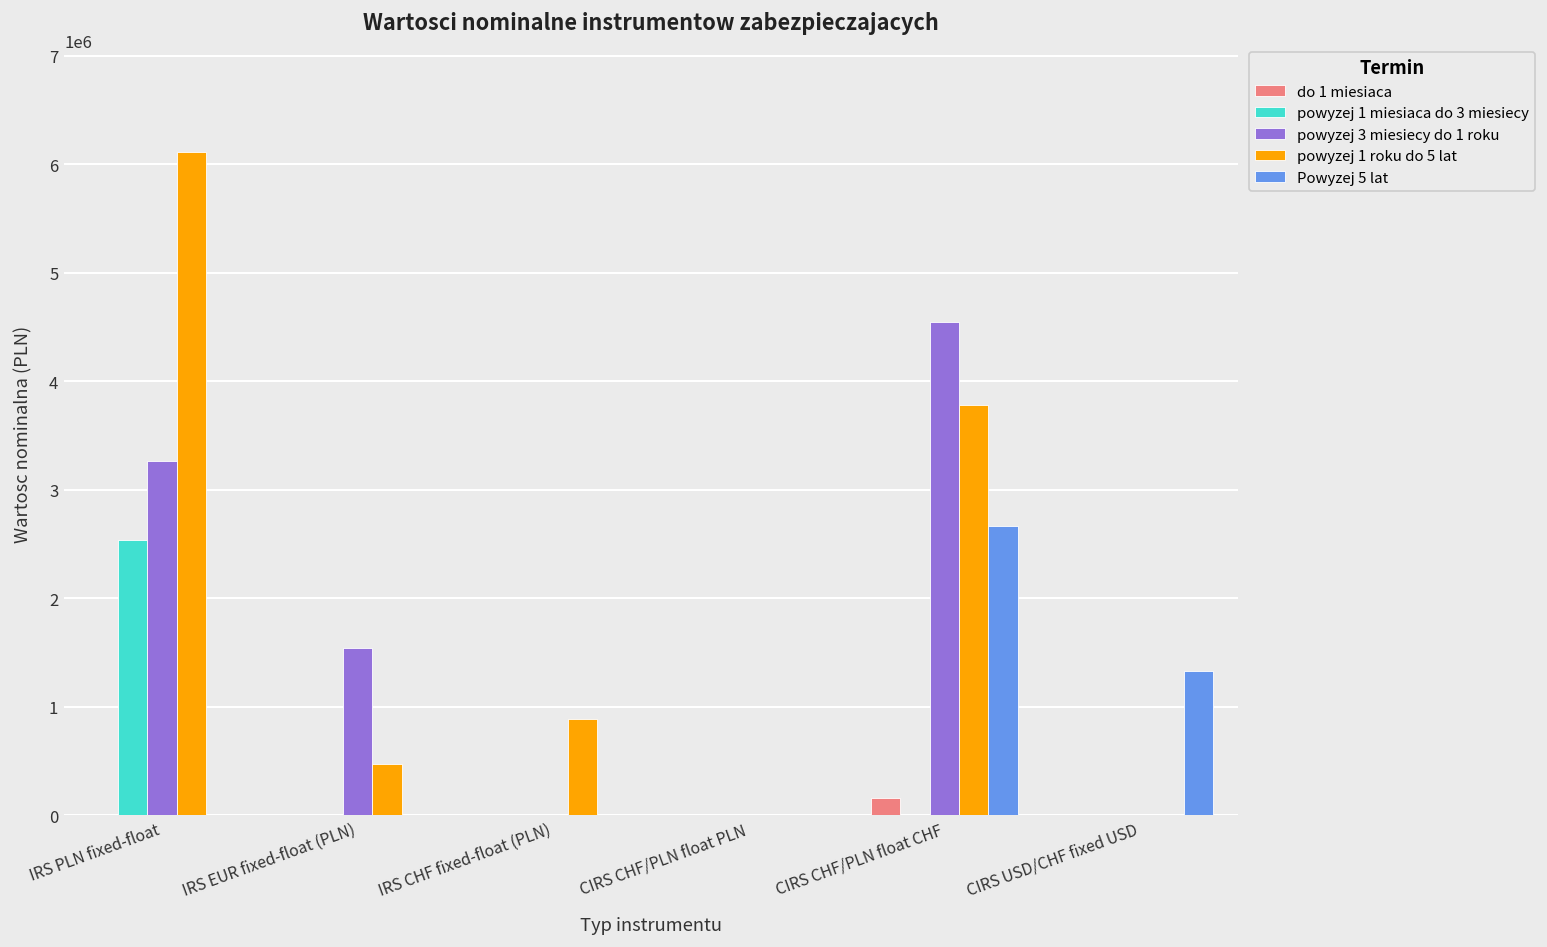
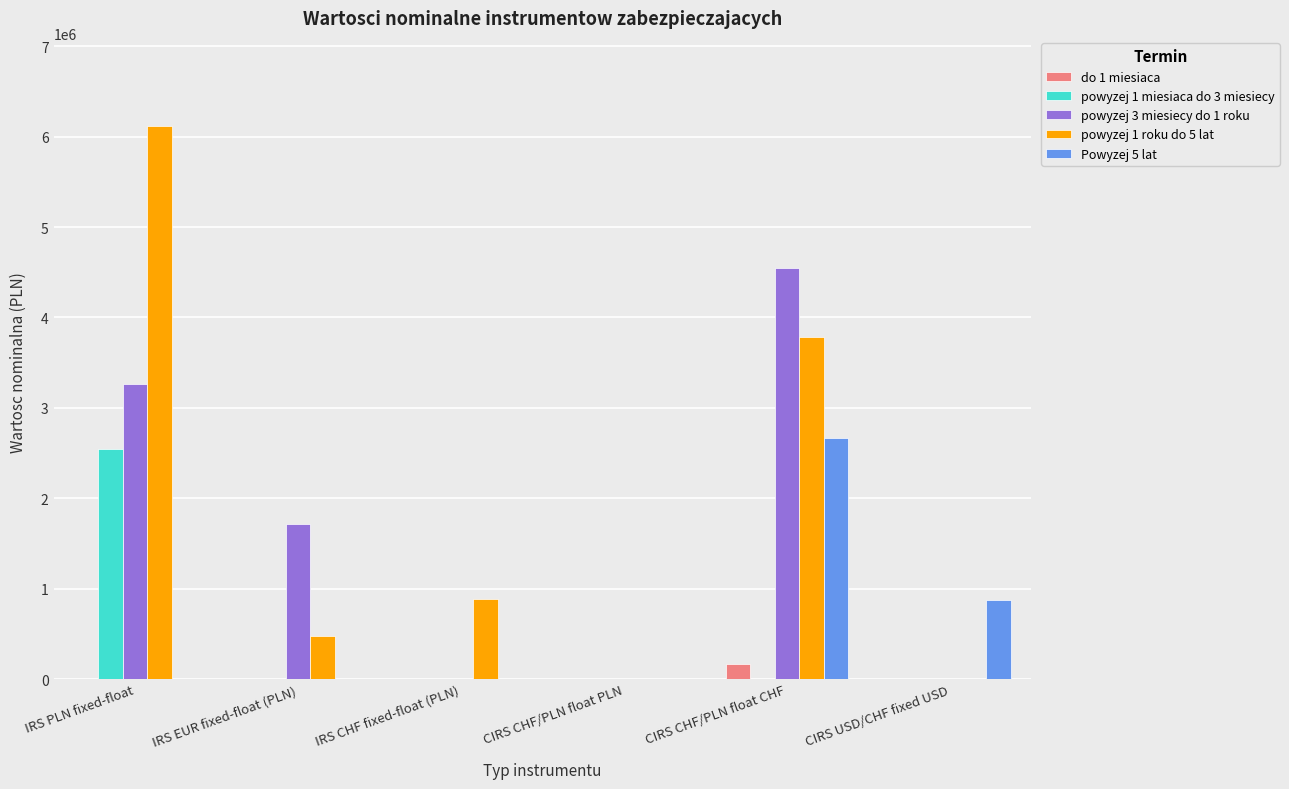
  {
    "do 1 miesiaca": {
      "IRS PLN fixed-float": 0,
      "IRS EUR fixed-float (PLN)": 0,
      "IRS CHF fixed-float (PLN)": 0,
      "CIRS CHF/PLN float PLN": 0,
      "CIRS CHF/PLN float CHF": 200000,
      "CIRS USD/CHF fixed USD": 0
    },
    "powyzej 1 miesiaca do 3 miesiecy": {
      "IRS PLN fixed-float": 2500000,
      "IRS EUR fixed-float (PLN)": 0,
      "IRS CHF fixed-float (PLN)": 0,
      "CIRS CHF/PLN float PLN": 0,
      "CIRS CHF/PLN float CHF": 0,
      "CIRS USD/CHF fixed USD": 0
    },
    "powyzej 3 miesiecy do 1 roku": {
      "IRS PLN fixed-float": 3300000,
-     "IRS EUR fixed-float (PLN)": 1500000,
+     "IRS EUR fixed-float (PLN)": 1700000,
      "IRS CHF fixed-float (PLN)": 0,
      "CIRS CHF/PLN float PLN": 0,
      "CIRS CHF/PLN float CHF": 4500000,
      "CIRS USD/CHF fixed USD": 0
    },
    "powyzej 1 roku do 5 lat": {
      "IRS PLN fixed-float": 6100000,
      "IRS EUR fixed-float (PLN)": 500000,
      "IRS CHF fixed-float (PLN)": 900000,
      "CIRS CHF/PLN float PLN": 0,
      "CIRS CHF/PLN float CHF": 3800000,
      "CIRS USD/CHF fixed USD": 0
    },
    "Powyzej 5 lat": {
      "IRS PLN fixed-float": 0,
      "IRS EUR fixed-float (PLN)": 0,
      "IRS CHF fixed-float (PLN)": 0,
      "CIRS CHF/PLN float PLN": 0,
      "CIRS CHF/PLN float CHF": 2700000,
-     "CIRS USD/CHF fixed USD": 1300000
+     "CIRS USD/CHF fixed USD": 900000
    }
  }
